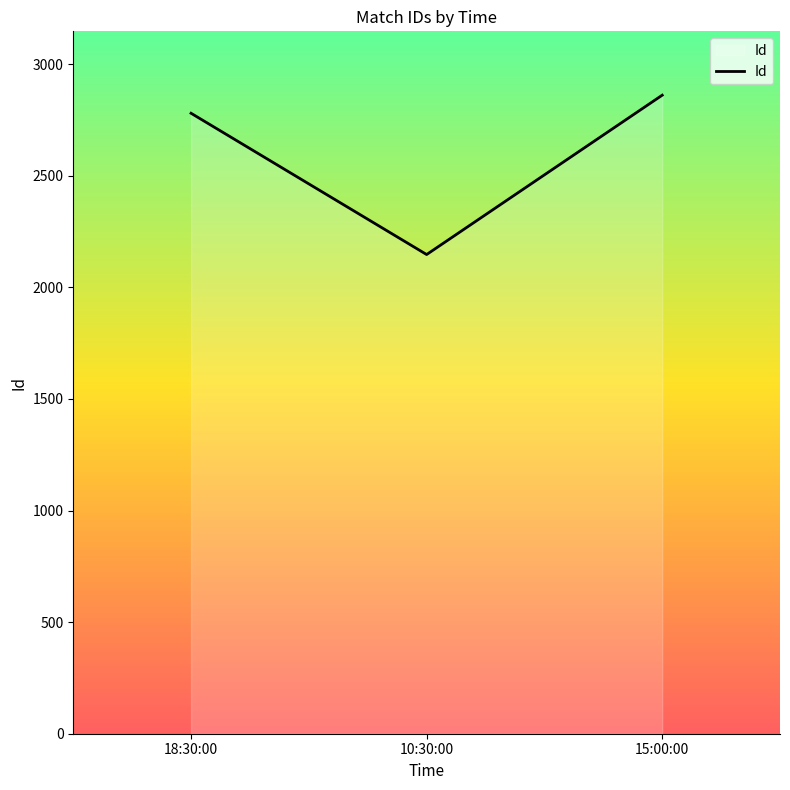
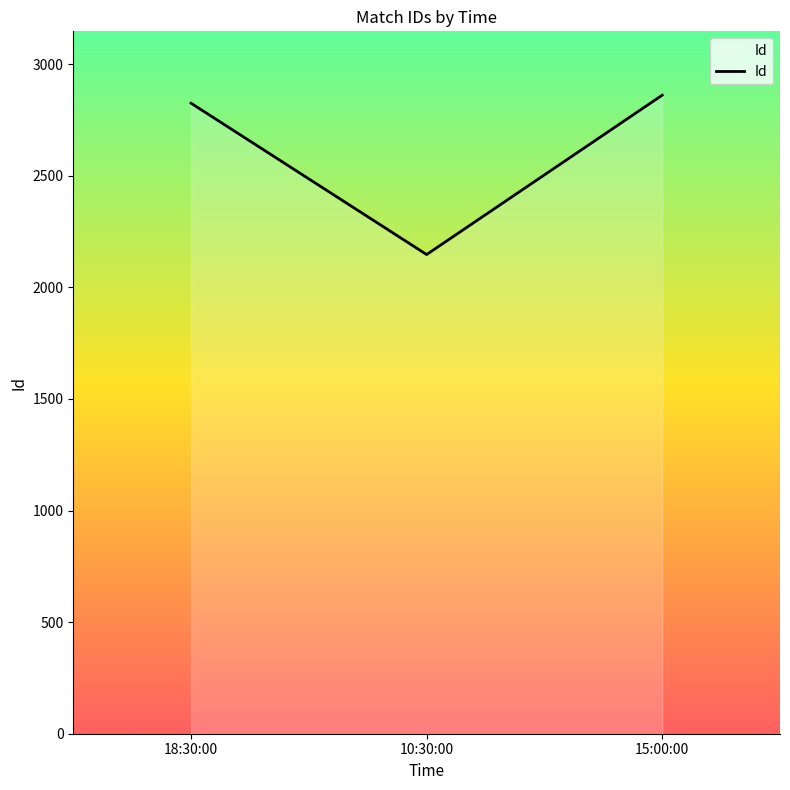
  {
-   "18:30:00": 2780,
+   "18:30:00": 2830,
    "10:30:00": 2150,
    "15:00:00": 2860
  }
